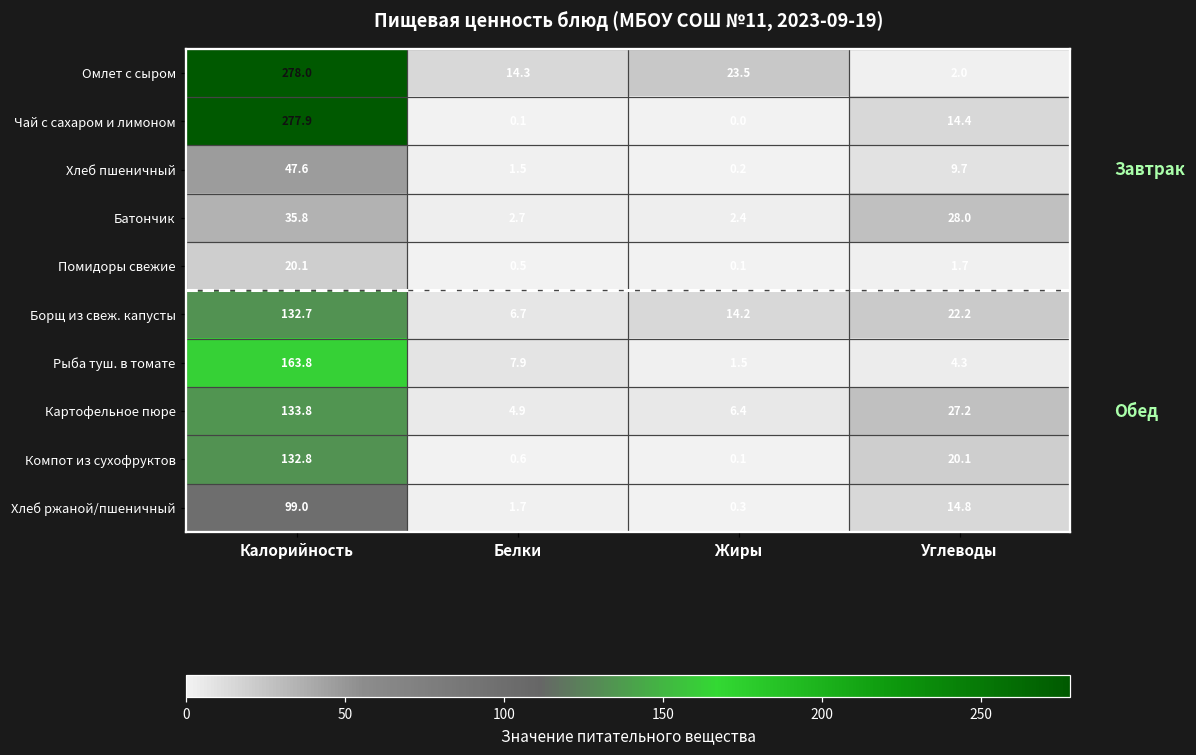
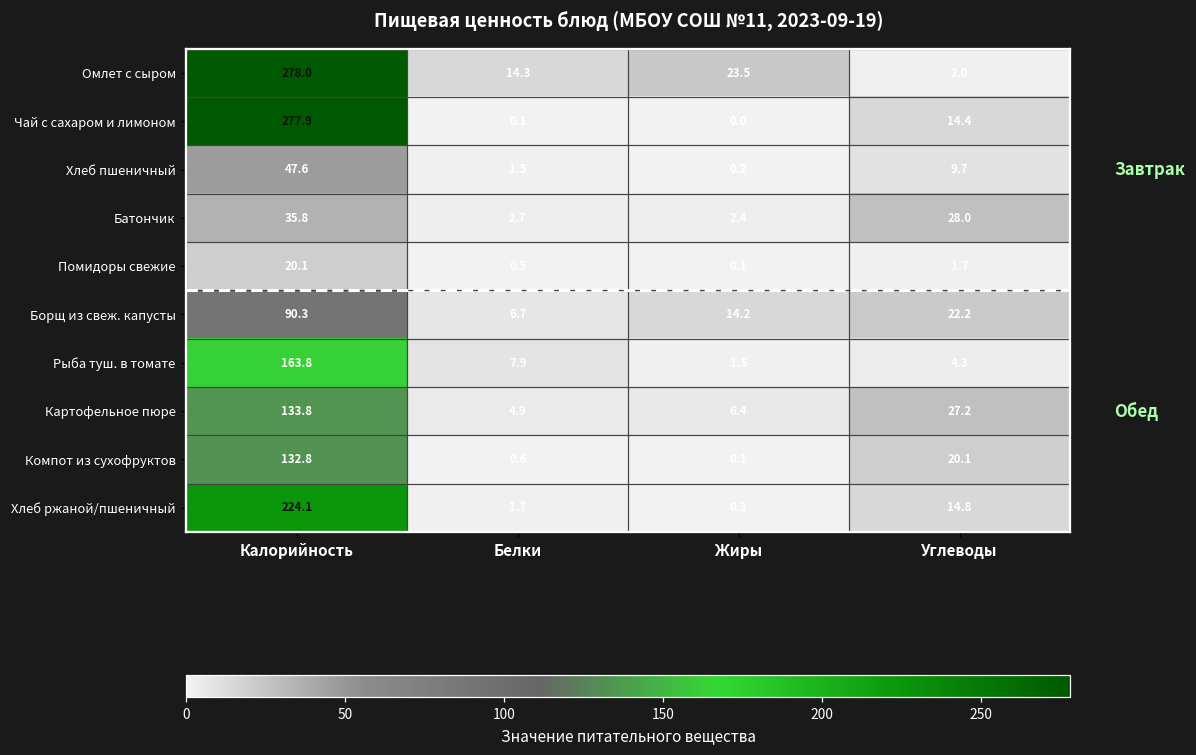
  {
    "Омлет с сыром": {
      "Калорийность": 278.0,
      "Жиры": 23.5
    },
    "Чай с сахаром и лимоном": {
      "Калорийность": 277.9
    },
    "Хлеб пшеничный": {
      "Калорийность": 47.6
    },
    "Батончик": {
      "Калорийность": 35.8,
      "Углеводы": 28.0
    },
    "Помидоры свежие": {
      "Калорийность": 20.1
    },
    "Борщ из свеж. капусты": {
-     "Калорийность": 132.7,
+     "Калорийность": 90.3,
      "Углеводы": 22.2
    },
    "Рыба туш. в томате": {
      "Калорийность": 163.8
    },
    "Картофельное пюре": {
      "Калорийность": 133.8,
      "Углеводы": 27.2
    },
    "Компот из сухофруктов": {
      "Калорийность": 132.8,
      "Углеводы": 20.1
    },
    "Хлеб ржаной/пшеничный": {
-     "Калорийность": 99.0
+     "Калорийность": 224.1
    }
  }
